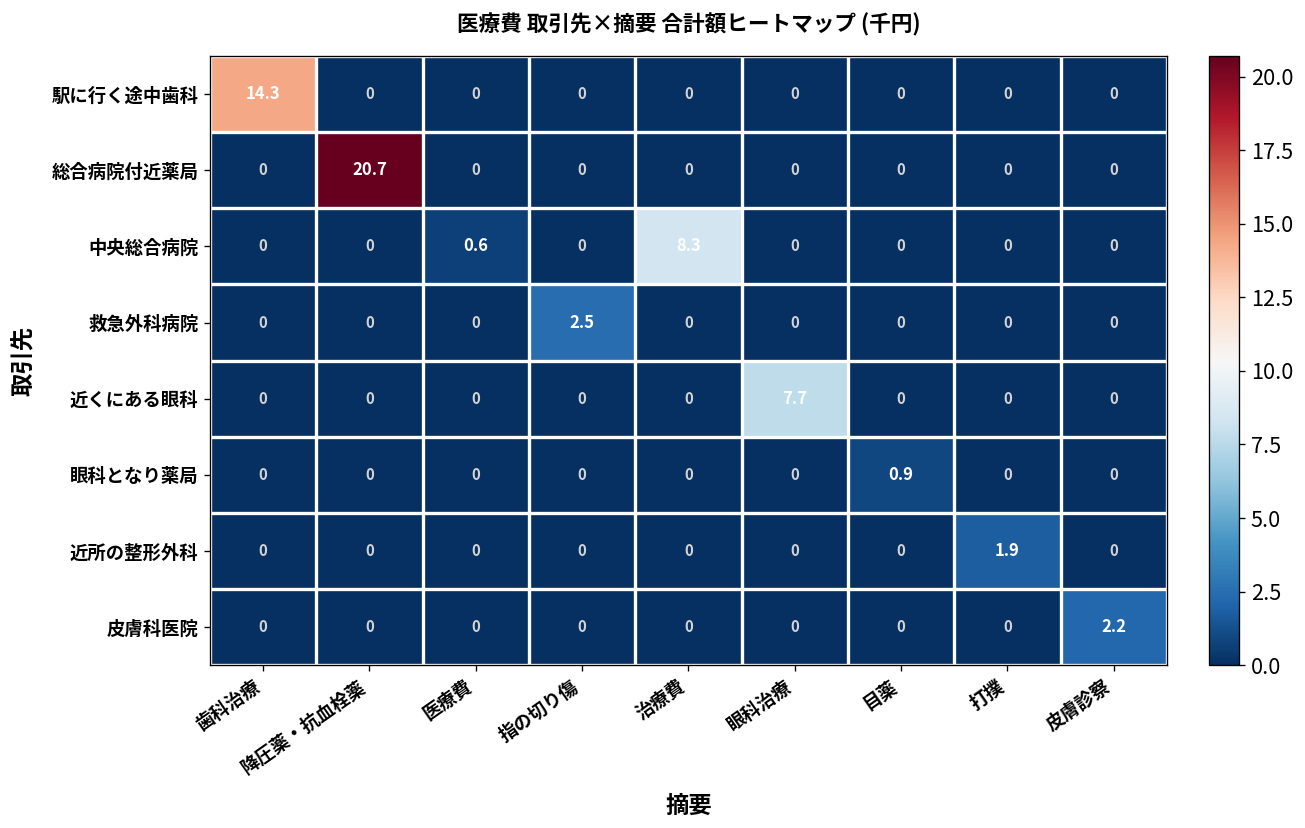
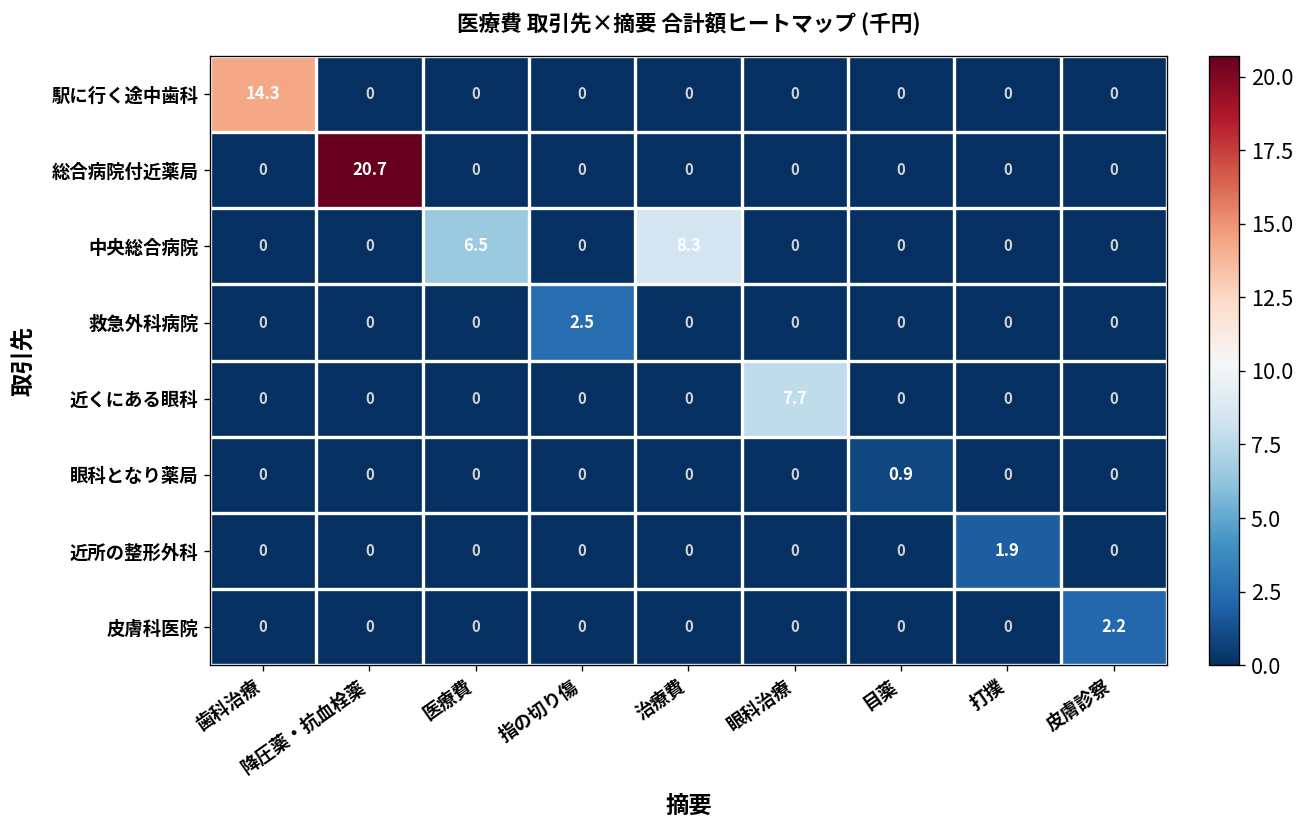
  {
    "駅に行く途中歯科": {
      "歯科治療": 14.3,
      "降圧薬・抗血栓薬": 0,
      "医療費": 0,
      "指の切り傷": 0,
      "治療費": 0,
      "眼科治療": 0,
      "目薬": 0,
      "打撲": 0,
      "皮膚診察": 0
    },
    "総合病院付近薬局": {
      "歯科治療": 0,
      "降圧薬・抗血栓薬": 20.7,
      "医療費": 0,
      "指の切り傷": 0,
      "治療費": 0,
      "眼科治療": 0,
      "目薬": 0,
      "打撲": 0,
      "皮膚診察": 0
    },
    "中央総合病院": {
      "歯科治療": 0,
      "降圧薬・抗血栓薬": 0,
-     "医療費": 0.6,
+     "医療費": 6.5,
      "指の切り傷": 0,
      "眼科治療": 0,
      "目薬": 0,
      "打撲": 0,
      "皮膚診察": 0
    },
    "救急外科病院": {
      "歯科治療": 0,
      "降圧薬・抗血栓薬": 0,
      "医療費": 0,
      "指の切り傷": 2.5,
      "治療費": 0,
      "眼科治療": 0,
      "目薬": 0,
      "打撲": 0,
      "皮膚診察": 0
    },
    "近くにある眼科": {
      "歯科治療": 0,
      "降圧薬・抗血栓薬": 0,
      "医療費": 0,
      "指の切り傷": 0,
      "治療費": 0,
      "眼科治療": 7.7,
      "目薬": 0,
      "打撲": 0,
      "皮膚診察": 0
    },
    "眼科となり薬局": {
      "歯科治療": 0,
      "降圧薬・抗血栓薬": 0,
      "医療費": 0,
      "指の切り傷": 0,
      "治療費": 0,
      "眼科治療": 0,
      "目薬": 0.9,
      "打撲": 0,
      "皮膚診察": 0
    },
    "近所の整形外科": {
      "歯科治療": 0,
      "降圧薬・抗血栓薬": 0,
      "医療費": 0,
      "指の切り傷": 0,
      "治療費": 0,
      "眼科治療": 0,
      "目薬": 0,
      "打撲": 1.9,
      "皮膚診察": 0
    },
    "皮膚科医院": {
      "歯科治療": 0,
      "降圧薬・抗血栓薬": 0,
      "医療費": 0,
      "指の切り傷": 0,
      "治療費": 0,
      "眼科治療": 0,
      "目薬": 0,
      "打撲": 0,
      "皮膚診察": 2.2
    }
  }
